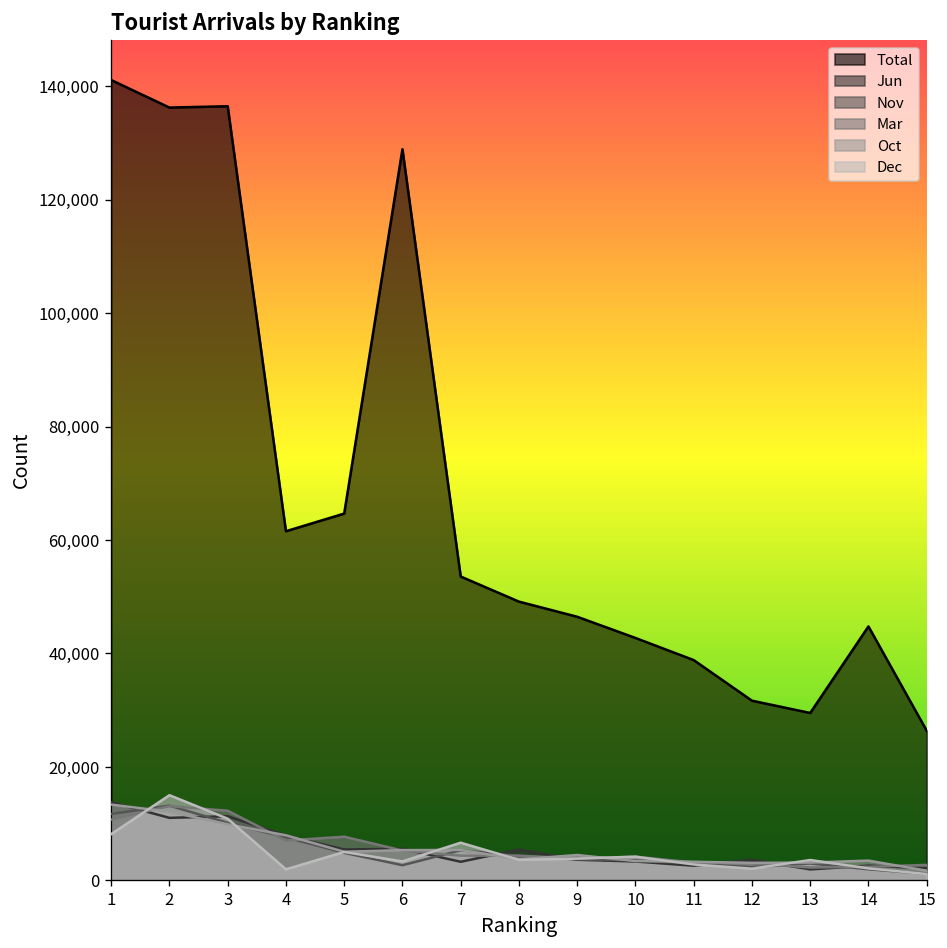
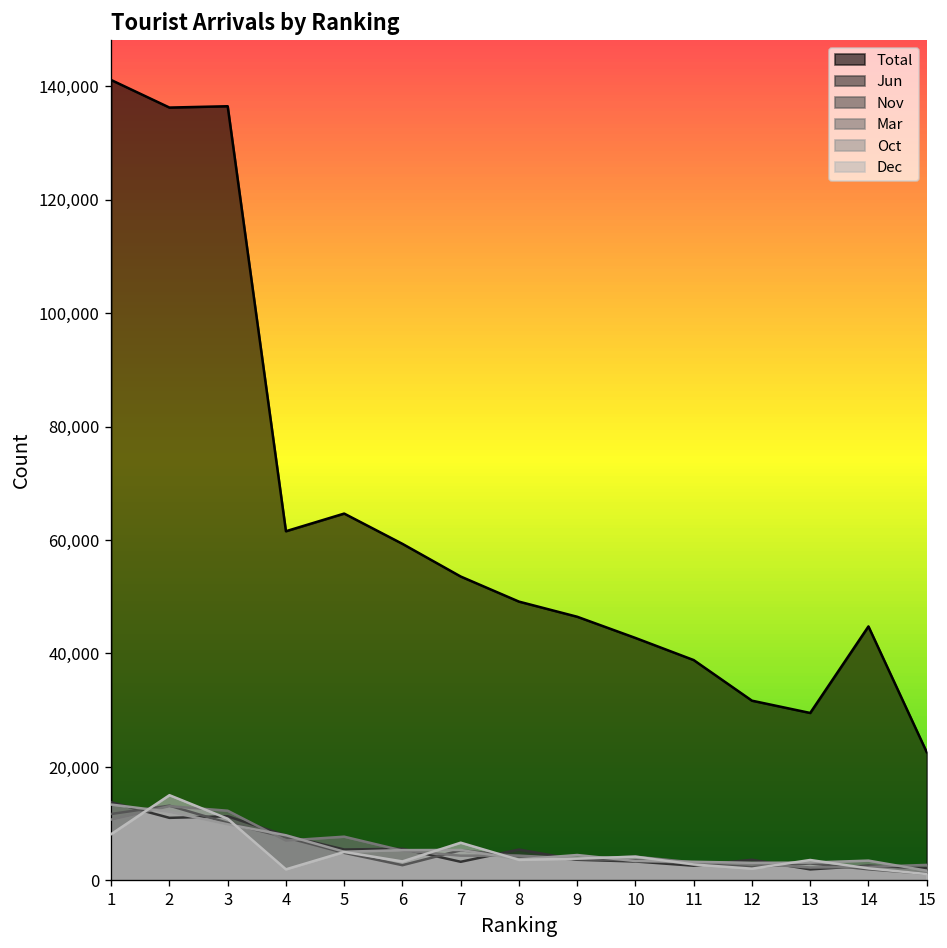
  {
    "Total": {
      "1": "141,000",
      "2": "136,000",
      "3": "136,000",
      "4": "62,000",
      "5": "65,000",
-     "6": "129,000",
+     "6": "59,000",
      "7": "54,000",
      "8": "49,000",
      "9": "46,000",
      "10": "43,000",
      "11": "39,000",
      "12": "32,000",
      "13": "30,000",
      "14": "45,000",
-     "15": "26,000"
+     "15": "23,000"
    }
  }
